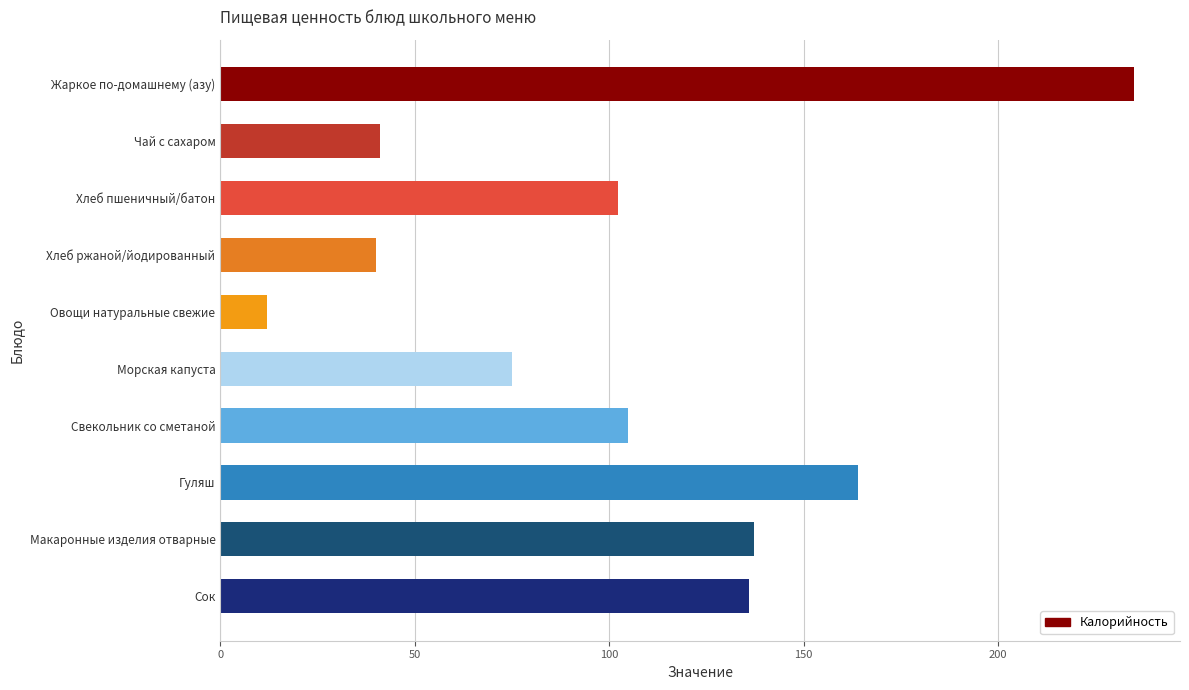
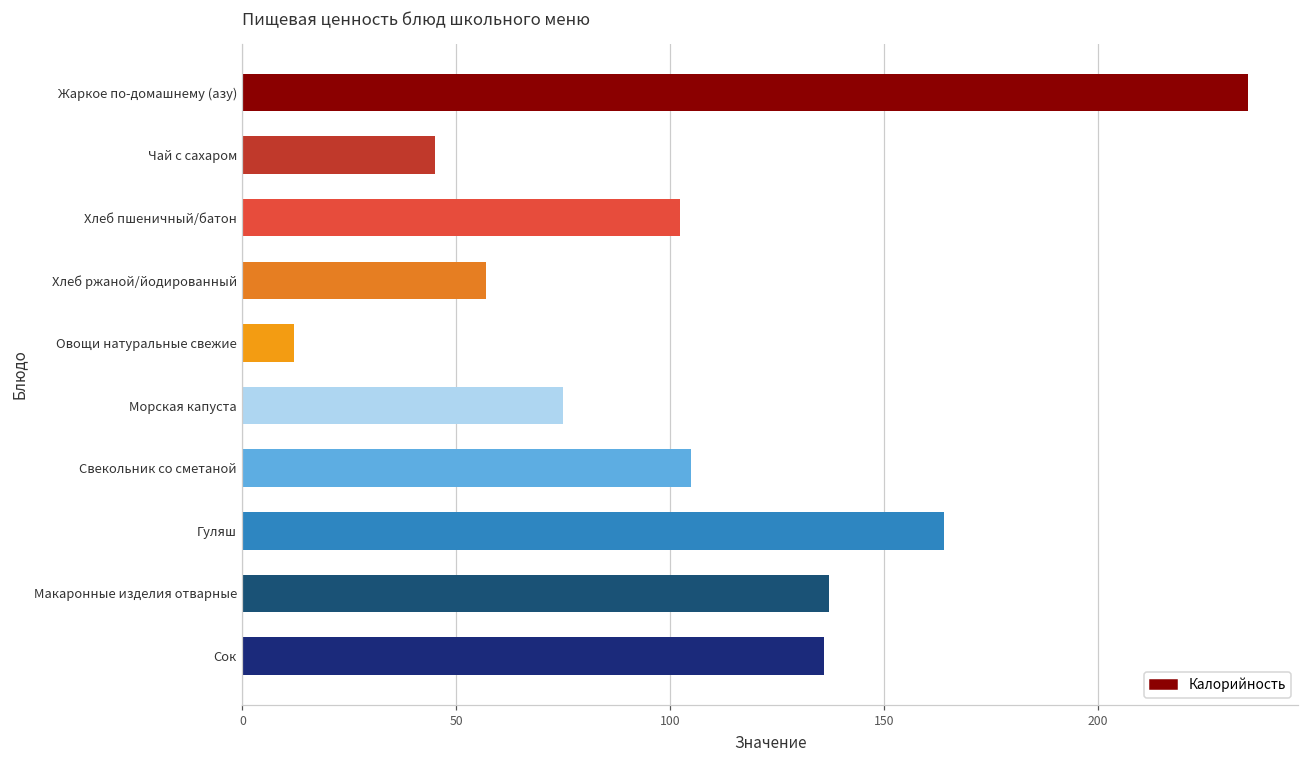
  {
    "Жаркое по-домашнему (азу)": 235,
-   "Чай с сахаром": 41,
+   "Чай с сахаром": 45,
    "Хлеб пшеничный/батон": 102,
-   "Хлеб ржаной/йодированный": 40,
+   "Хлеб ржаной/йодированный": 57,
    "Овощи натуральные свежие": 12,
    "Морская капуста": 75,
    "Свекольник со сметаной": 105,
    "Гуляш": 164,
    "Макаронные изделия отварные": 137,
    "Сок": 136
  }
